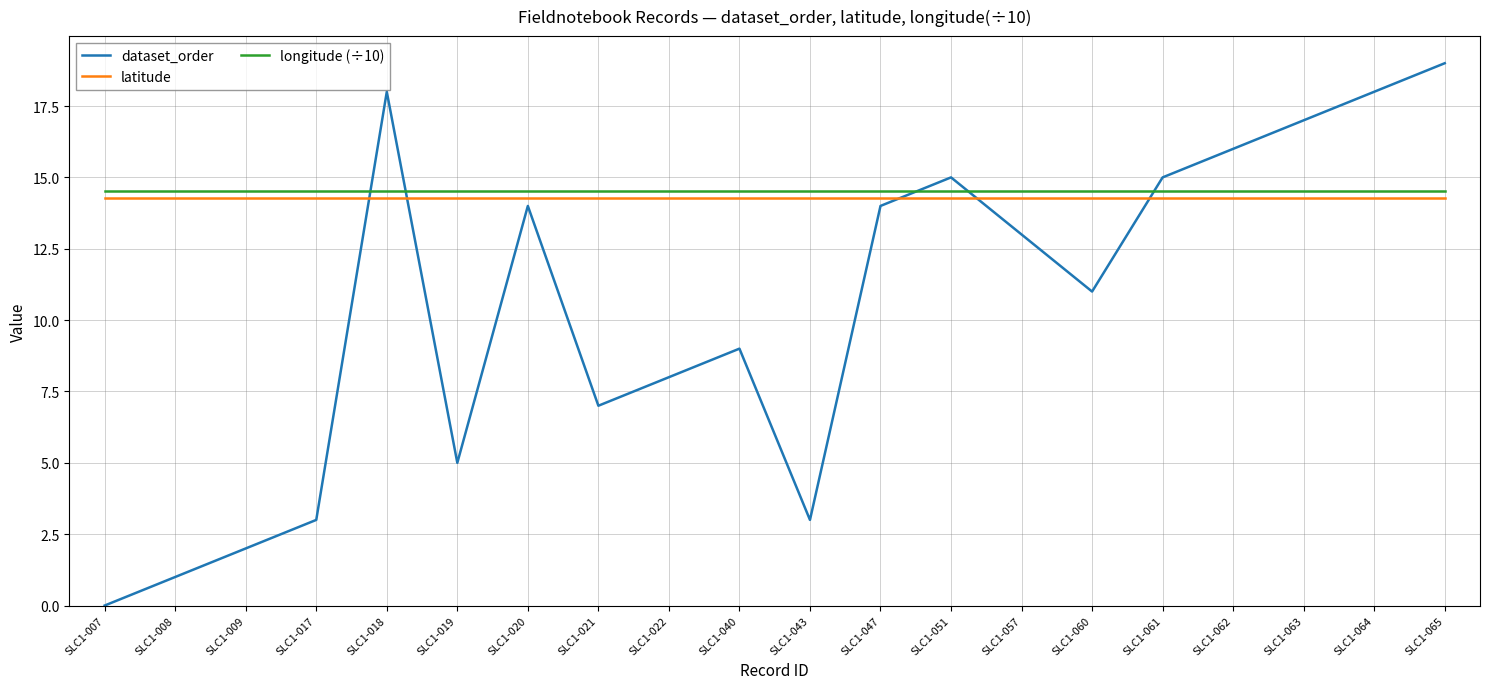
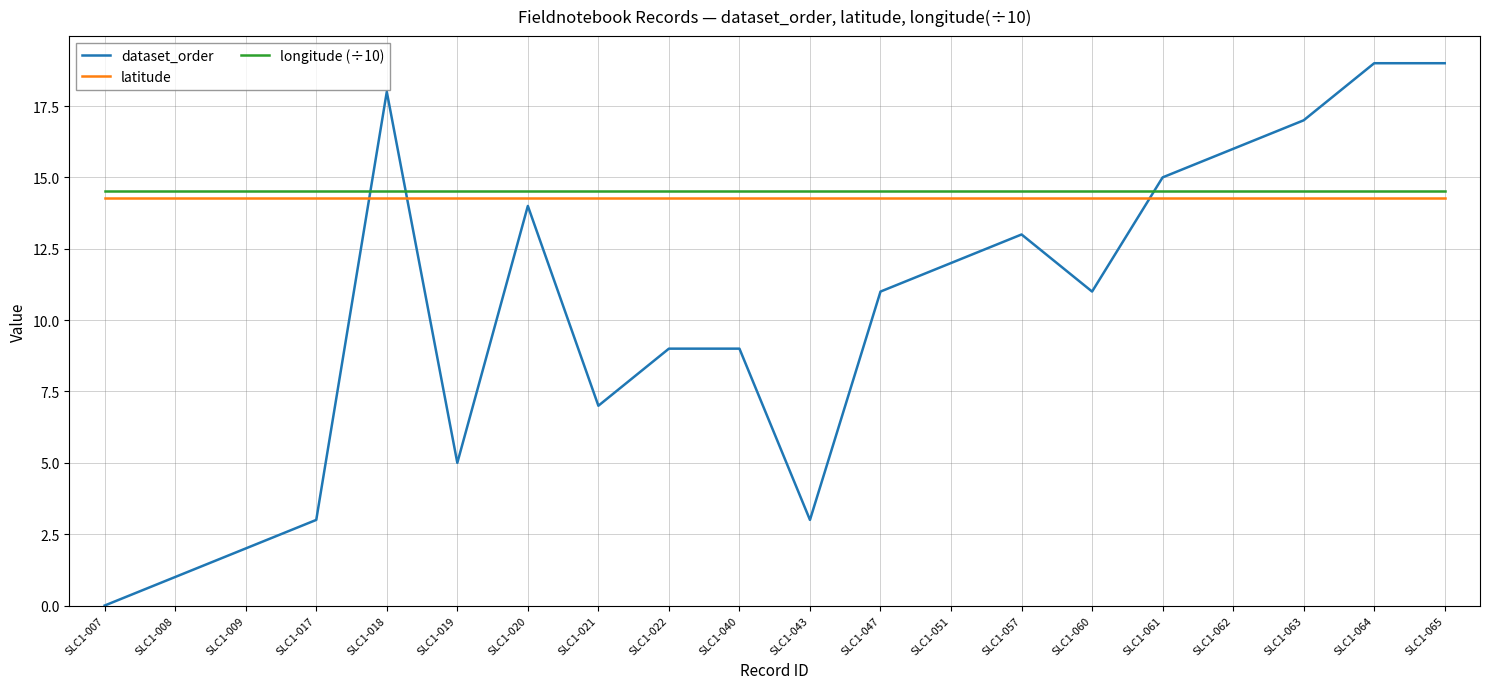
  {
    "dataset_order": {
      "SLC1-007": 0,
      "SLC1-008": 1,
      "SLC1-009": 2,
      "SLC1-017": 3,
      "SLC1-018": 18,
      "SLC1-019": 5,
      "SLC1-020": 14,
      "SLC1-021": 7,
-     "SLC1-022": 8,
+     "SLC1-022": 9,
      "SLC1-040": 9,
      "SLC1-043": 3,
-     "SLC1-047": 14,
-     "SLC1-051": 15,
+     "SLC1-047": 11,
+     "SLC1-051": 12,
      "SLC1-057": 13,
      "SLC1-060": 11,
      "SLC1-061": 15,
      "SLC1-062": 16,
      "SLC1-063": 17,
-     "SLC1-064": 18,
+     "SLC1-064": 19,
      "SLC1-065": 19
    },
    "latitude": {
      "SLC1-007": 14.3,
      "SLC1-008": 14.3,
      "SLC1-009": 14.3,
      "SLC1-017": 14.3,
      "SLC1-018": 14.3,
      "SLC1-019": 14.3,
      "SLC1-020": 14.3,
      "SLC1-021": 14.3,
      "SLC1-022": 14.3,
      "SLC1-040": 14.3,
      "SLC1-043": 14.3,
      "SLC1-047": 14.3,
      "SLC1-051": 14.3,
      "SLC1-057": 14.3,
      "SLC1-060": 14.3,
      "SLC1-061": 14.3,
      "SLC1-062": 14.3,
      "SLC1-063": 14.3,
      "SLC1-064": 14.3,
      "SLC1-065": 14.3
    },
    "longitude (÷10)": {
      "SLC1-007": 14.5,
      "SLC1-008": 14.5,
      "SLC1-009": 14.5,
      "SLC1-017": 14.5,
      "SLC1-018": 14.5,
      "SLC1-019": 14.5,
      "SLC1-020": 14.5,
      "SLC1-021": 14.5,
      "SLC1-022": 14.5,
      "SLC1-040": 14.5,
      "SLC1-043": 14.5,
      "SLC1-047": 14.5,
      "SLC1-051": 14.5,
      "SLC1-057": 14.5,
      "SLC1-060": 14.5,
      "SLC1-061": 14.5,
      "SLC1-062": 14.5,
      "SLC1-063": 14.5,
      "SLC1-064": 14.5,
      "SLC1-065": 14.5
    }
  }
